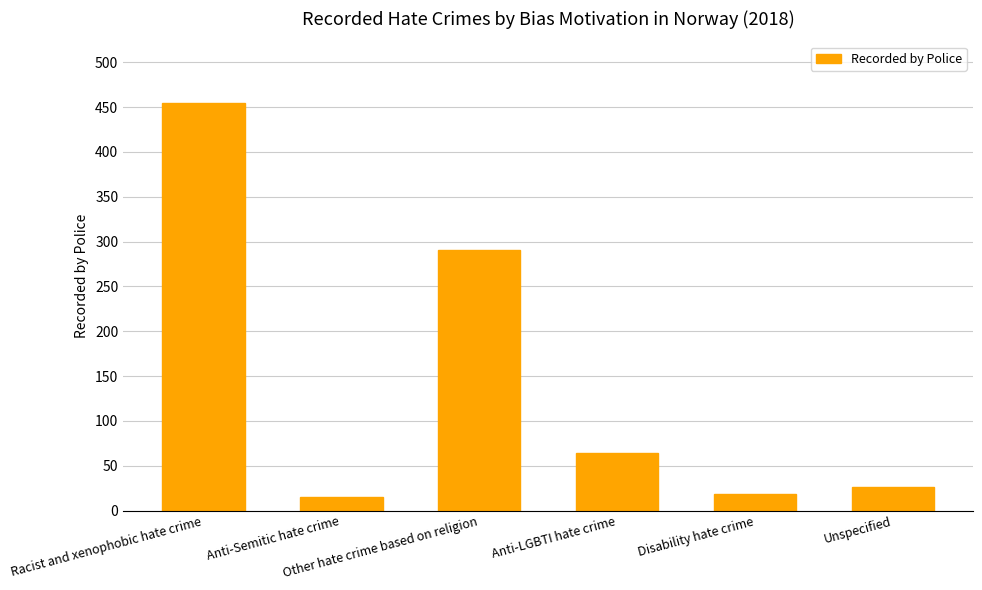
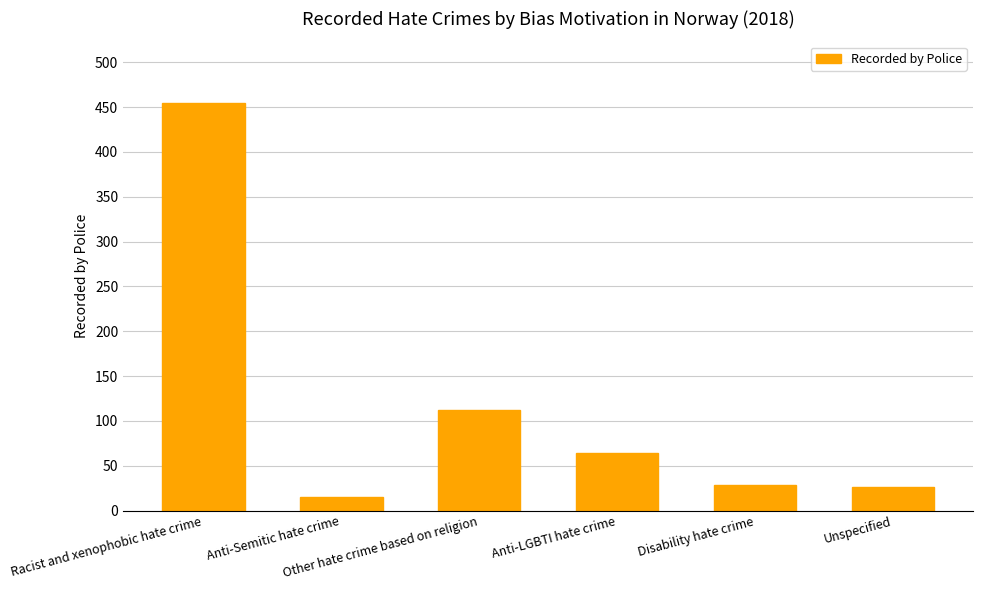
  {
    "Racist and xenophobic hate crime": 460,
    "Anti-Semitic hate crime": 20,
-   "Other hate crime based on religion": 290,
+   "Other hate crime based on religion": 110,
    "Anti-LGBTI hate crime": 60,
-   "Disability hate crime": 20,
+   "Disability hate crime": 30,
    "Unspecified": 30
  }
